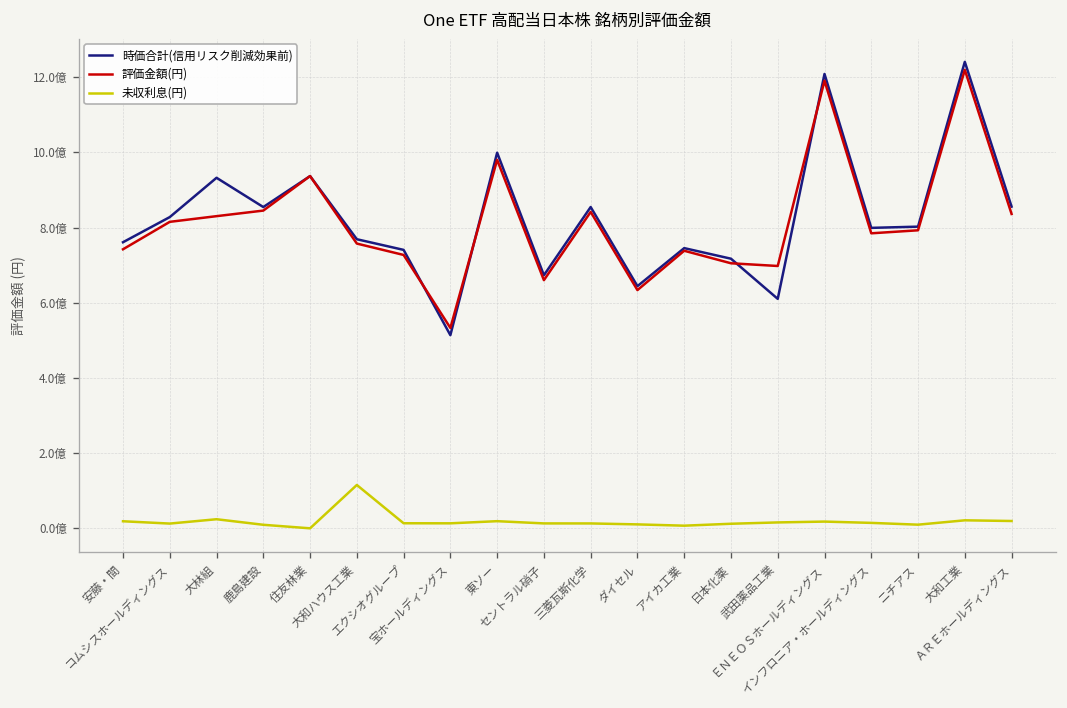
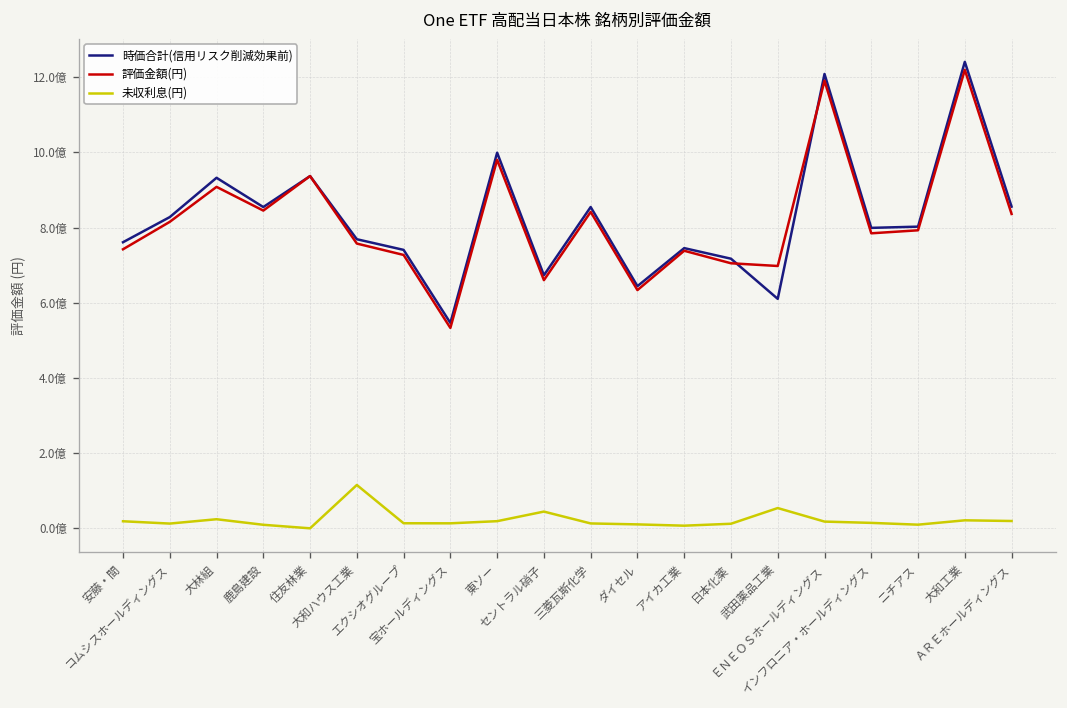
  {
    "時価合計(信用リスク削減効果前)": {
      "安藤・間": "7.6億",
      "コムシスホールディングス": "8.3億",
      "大林組": "9.3億",
      "鹿島建設": "8.5億",
      "大和ハウス工業": "7.7億",
      "エクシオグループ": "7.4億",
-     "宝ホールディングス": "5.1億",
+     "宝ホールディングス": "5.5億",
      "東ソー": "10.0億",
      "セントラル硝子": "6.7億",
      "三菱瓦斯化学": "8.5億",
      "ダイセル": "6.4億",
      "日本化薬": "7.2億",
      "武田薬品工業": "6.1億",
      "ＥＮＥＯＳホールディングス": "12.1億",
      "インフロニア・ホールディングス": "8.0億",
      "ニチアス": "8.0億",
      "大和工業": "12.4億",
      "ＡＲＥホールディングス": "8.6億"
    },
    "評価金額(円)": {
      "安藤・間": "7.4億",
      "コムシスホールディングス": "8.2億",
-     "大林組": "8.3億",
+     "大林組": "9.1億",
      "鹿島建設": "8.5億",
      "大和ハウス工業": "7.6億",
      "エクシオグループ": "7.3億",
      "宝ホールディングス": "5.3億",
      "東ソー": "9.8億",
      "セントラル硝子": "6.6億",
      "三菱瓦斯化学": "8.4億",
      "ダイセル": "6.3億",
      "日本化薬": "7.1億",
      "武田薬品工業": "7.0億",
      "ＥＮＥＯＳホールディングス": "11.9億",
      "インフロニア・ホールディングス": "7.8億",
      "ニチアス": "7.9億",
      "大和工業": "12.2億",
      "ＡＲＥホールディングス": "8.4億"
    },
    "未収利息(円)": {
      "安藤・間": "0.2億",
      "コムシスホールディングス": "0.1億",
      "大林組": "0.2億",
      "鹿島建設": "0.1億",
      "住友林業": "0.0億",
      "大和ハウス工業": "1.2億",
      "エクシオグループ": "0.1億",
      "宝ホールディングス": "0.1億",
      "東ソー": "0.2億",
-     "セントラル硝子": "0.1億",
+     "セントラル硝子": "0.4億",
      "三菱瓦斯化学": "0.1億",
      "ダイセル": "0.1億",
      "アイカ工業": "0.1億",
      "日本化薬": "0.1億",
-     "武田薬品工業": "0.2億",
+     "武田薬品工業": "0.5億",
      "ＥＮＥＯＳホールディングス": "0.2億",
      "インフロニア・ホールディングス": "0.1億",
      "ニチアス": "0.1億",
      "大和工業": "0.2億",
      "ＡＲＥホールディングス": "0.2億"
    }
  }
